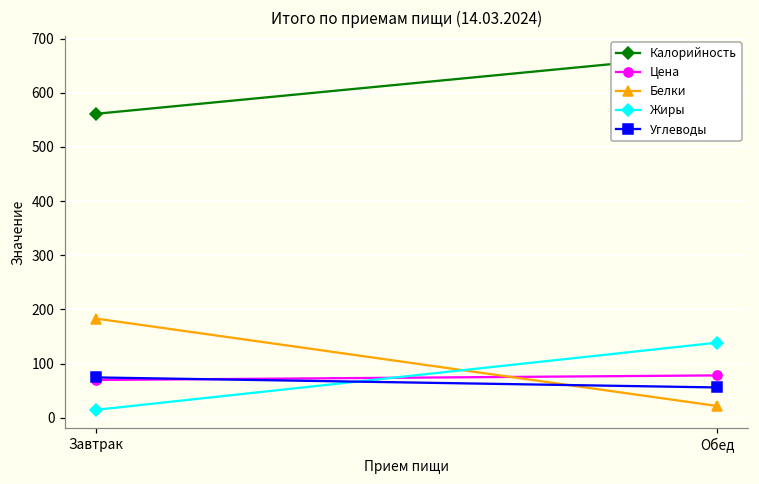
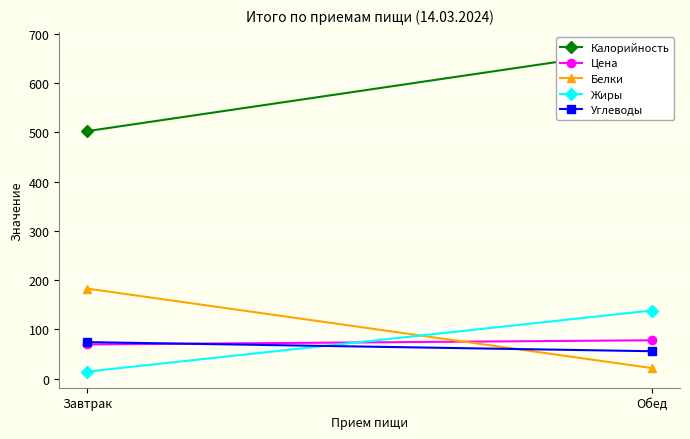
  {
    "Калорийность": {
-     "Завтрак": 560
+     "Завтрак": 500
    },
    "Цена": {
      "Обед": 80
    },
    "Белки": {
      "Завтрак": 180,
      "Обед": 20
    },
    "Жиры": {
      "Завтрак": 10,
      "Обед": 140
    },
    "Углеводы": {
      "Обед": 60
    }
  }
